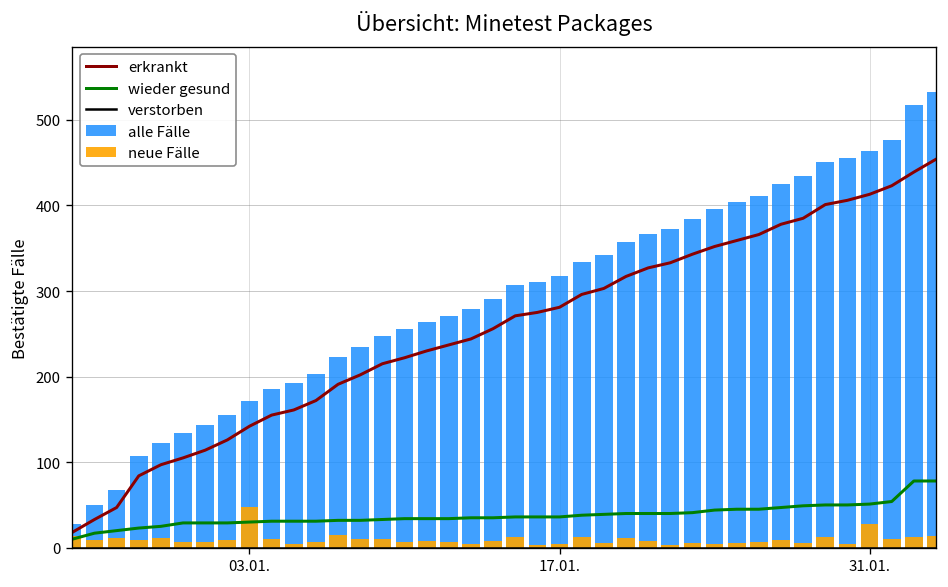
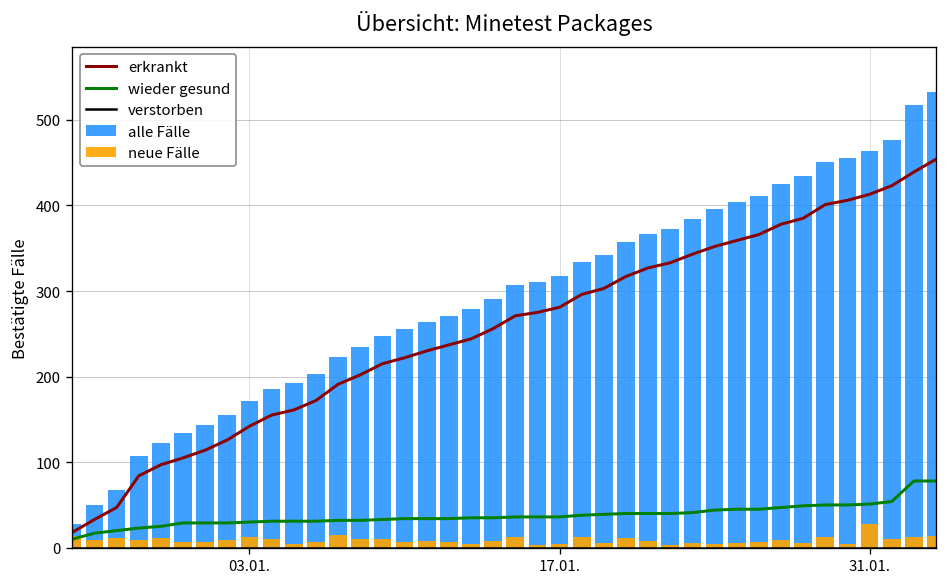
  {
    "erkrankt": {
      "03.01.": 140,
      "17.01.": 280,
      "31.01.": 410
    },
    "alle Fälle": {
      "03.01.": 170,
      "17.01.": 320,
      "31.01.": 460
    },
    "neue Fälle": {
-     "03.01.": 50
+     "03.01.": 10
    },
    "wieder gesund": {
      "03.01.": 30,
      "17.01.": 40,
      "31.01.": 50
    },
    "verstorben": {
      "03.01.": 0,
      "17.01.": 0,
      "31.01.": 0
    }
  }
